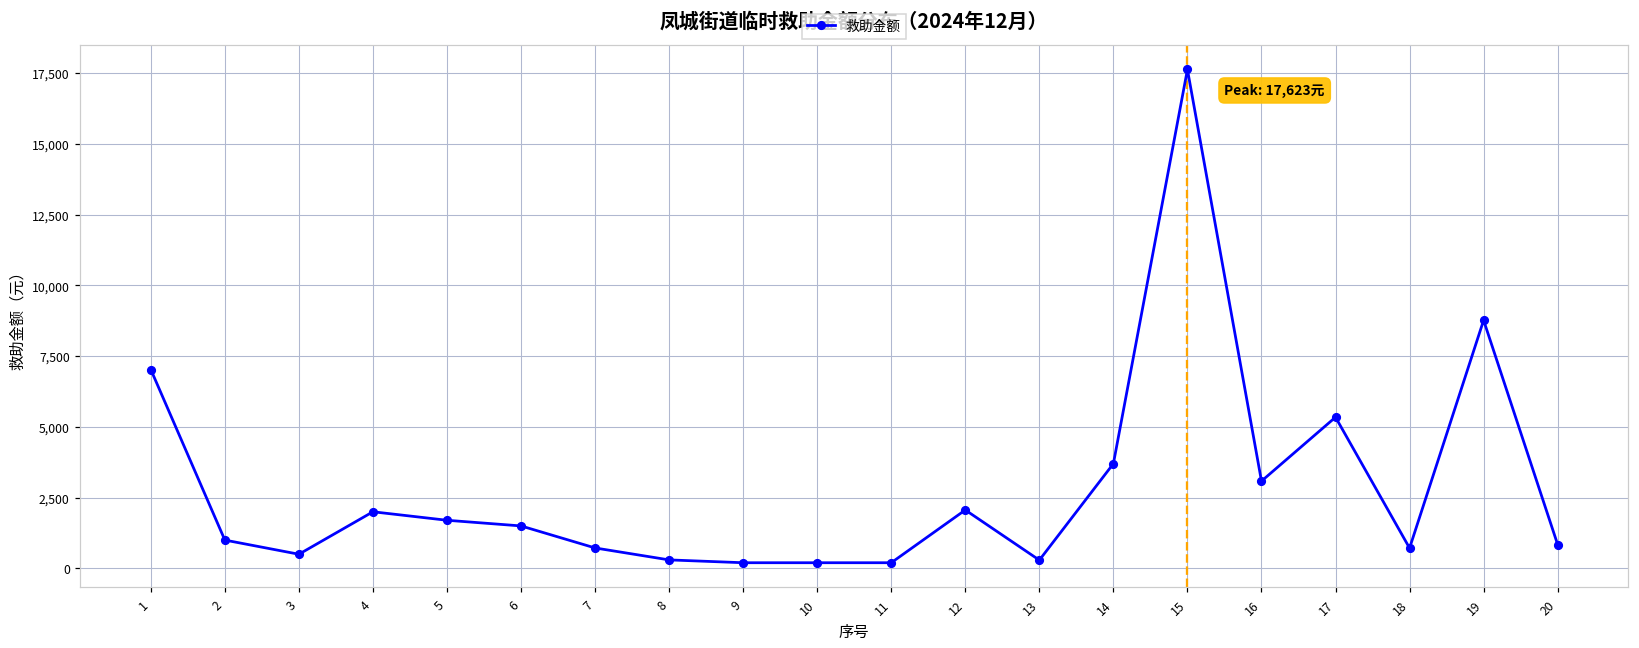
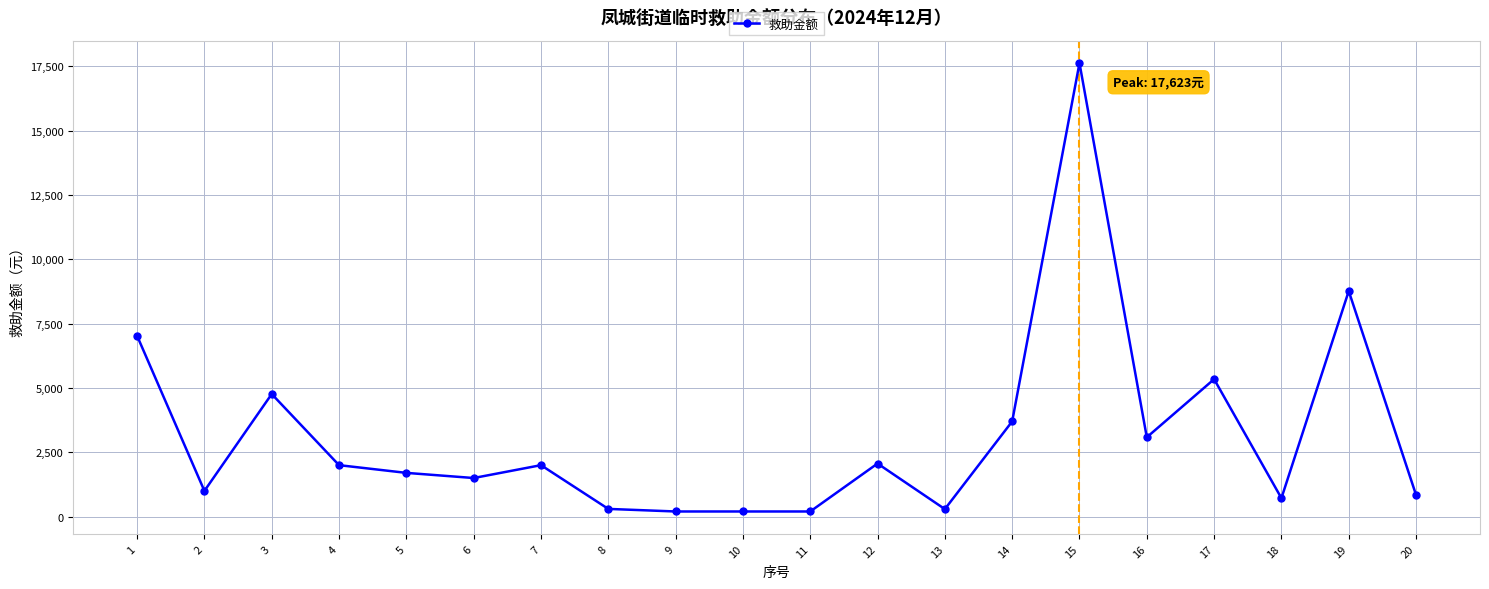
  {
    "1": "7,000",
    "2": "1,000",
-   "3": "500",
+   "3": "4,800",
    "4": "2,000",
    "5": "1,700",
    "6": "1,500",
-   "7": "700",
+   "7": "2,000",
    "8": "300",
    "9": "200",
    "10": "200",
    "11": "200",
    "12": "2,100",
    "13": "300",
    "14": "3,700",
    "15": "17,600",
    "16": "3,100",
    "17": "5,300",
    "18": "700",
    "19": "8,800",
    "20": "800"
  }
